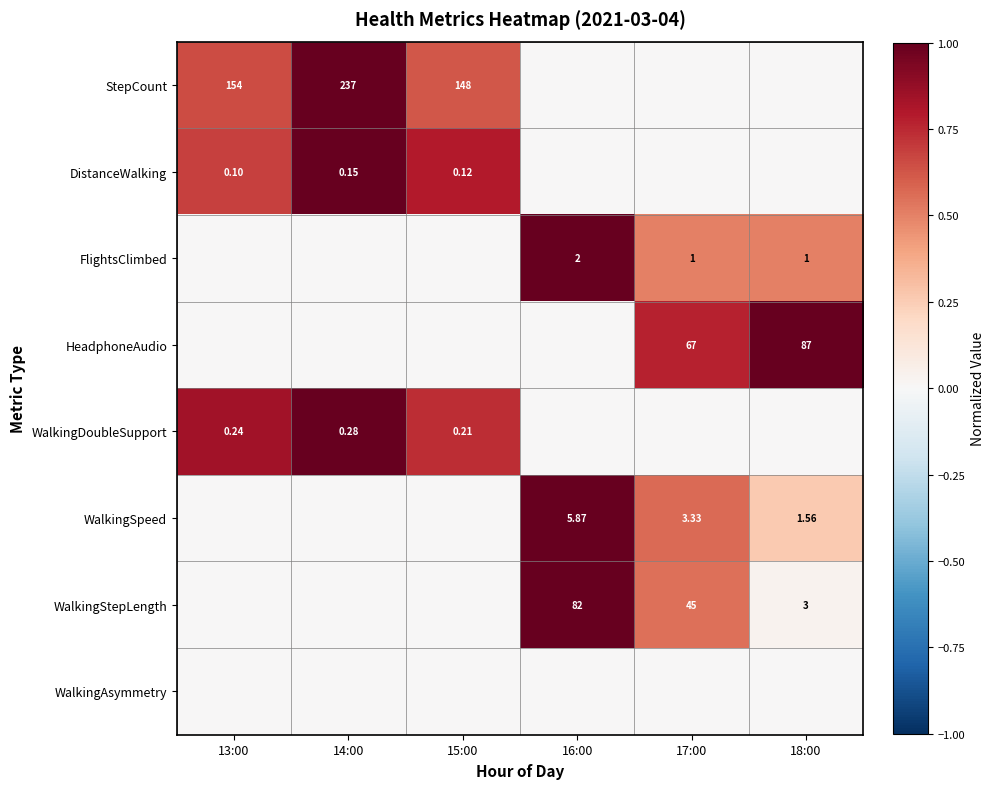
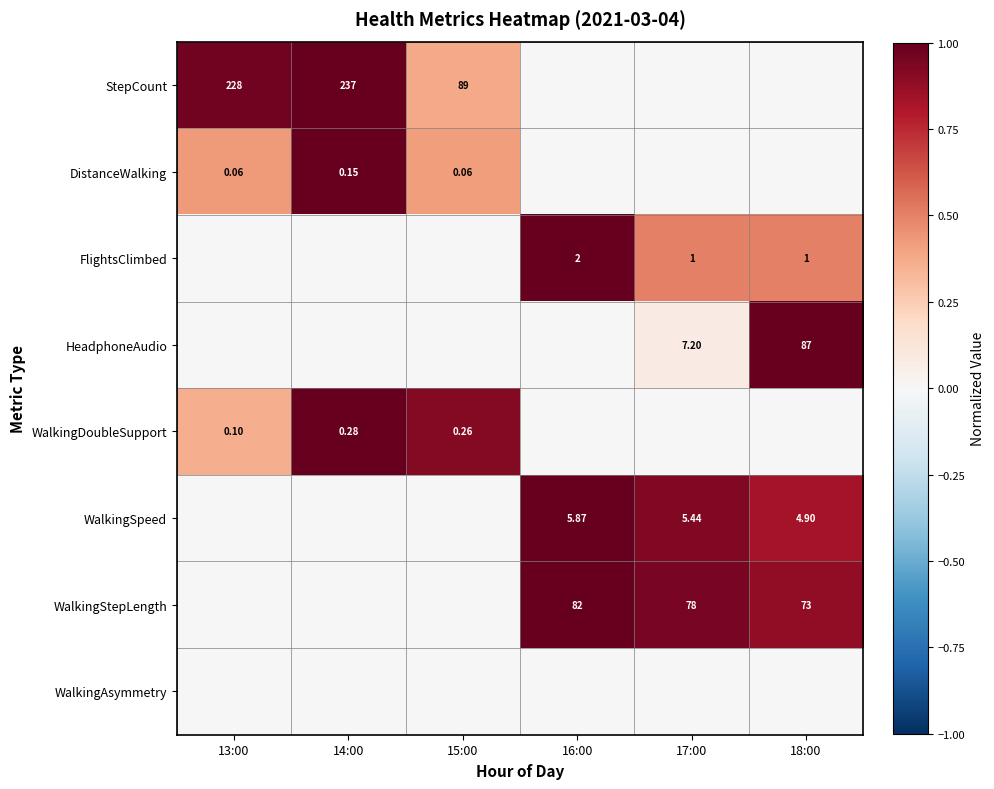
  {
    "StepCount": {
-     "13:00": 154,
+     "13:00": 228,
      "14:00": 237,
-     "15:00": 148
+     "15:00": 89
    },
    "DistanceWalking": {
-     "13:00": 0.10,
+     "13:00": 0.06,
      "14:00": 0.15,
-     "15:00": 0.12
+     "15:00": 0.06
    },
    "FlightsClimbed": {
      "16:00": 2,
      "17:00": 1,
      "18:00": 1
    },
    "HeadphoneAudio": {
-     "17:00": 67,
+     "17:00": 7.20,
      "18:00": 87
    },
    "WalkingDoubleSupport": {
-     "13:00": 0.24,
+     "13:00": 0.10,
      "14:00": 0.28,
-     "15:00": 0.21
+     "15:00": 0.26
    },
    "WalkingSpeed": {
      "16:00": 5.87,
-     "17:00": 3.33,
-     "18:00": 1.56
+     "17:00": 5.44,
+     "18:00": 4.90
    },
    "WalkingStepLength": {
      "16:00": 82,
-     "17:00": 45,
-     "18:00": 3
+     "17:00": 78,
+     "18:00": 73
    }
  }
